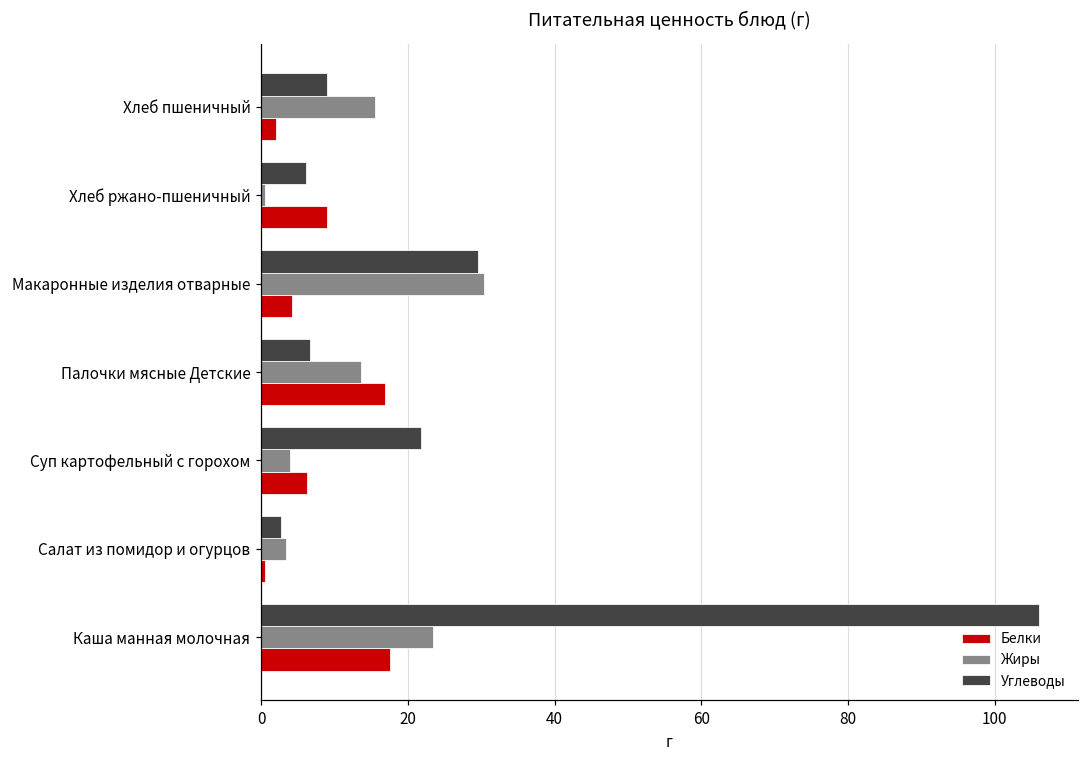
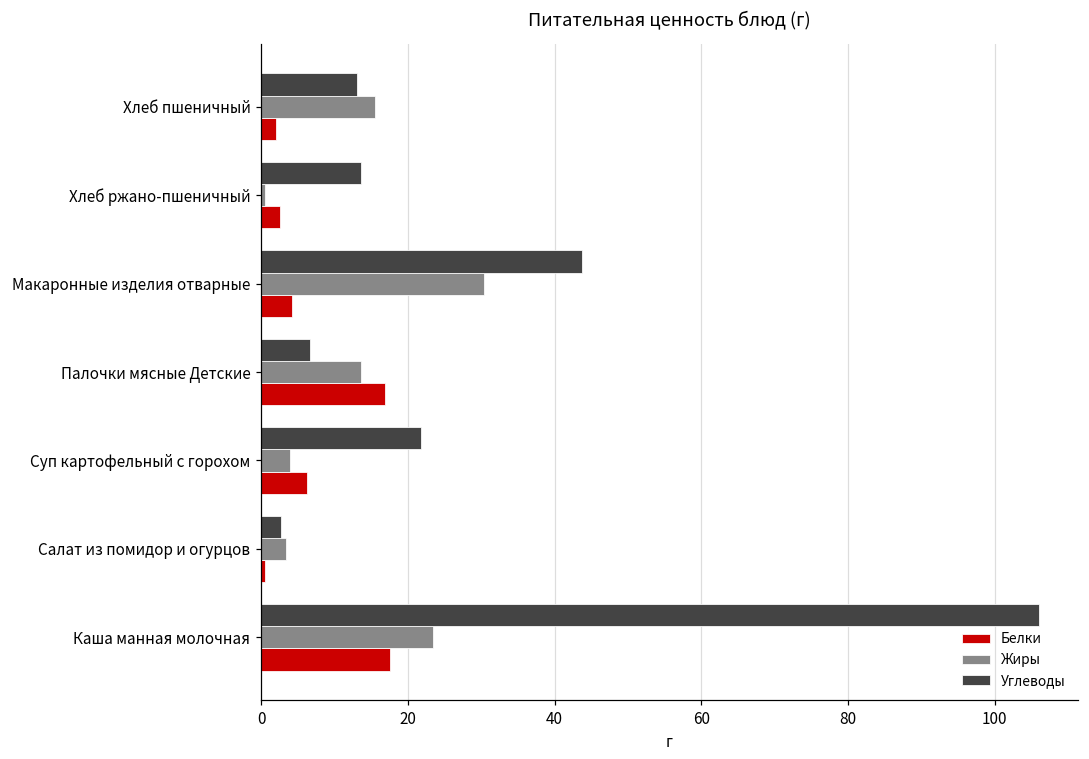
  {
    "Белки": {
      "Хлеб пшеничный": 2,
-     "Хлеб ржано-пшеничный": 9,
+     "Хлеб ржано-пшеничный": 3,
      "Макаронные изделия отварные": 4,
      "Палочки мясные Детские": 17,
      "Суп картофельный с горохом": 6,
      "Салат из помидор и огурцов": 1,
      "Каша манная молочная": 18
    },
    "Жиры": {
      "Хлеб пшеничный": 16,
      "Хлеб ржано-пшеничный": 0,
      "Макаронные изделия отварные": 30,
      "Палочки мясные Детские": 14,
      "Суп картофельный с горохом": 4,
      "Салат из помидор и огурцов": 3,
      "Каша манная молочная": 23
    },
    "Углеводы": {
-     "Хлеб пшеничный": 9,
-     "Хлеб ржано-пшеничный": 6,
-     "Макаронные изделия отварные": 30,
+     "Хлеб пшеничный": 13,
+     "Хлеб ржано-пшеничный": 14,
+     "Макаронные изделия отварные": 44,
      "Палочки мясные Детские": 7,
      "Суп картофельный с горохом": 22,
      "Салат из помидор и огурцов": 3,
      "Каша манная молочная": 106
    }
  }
